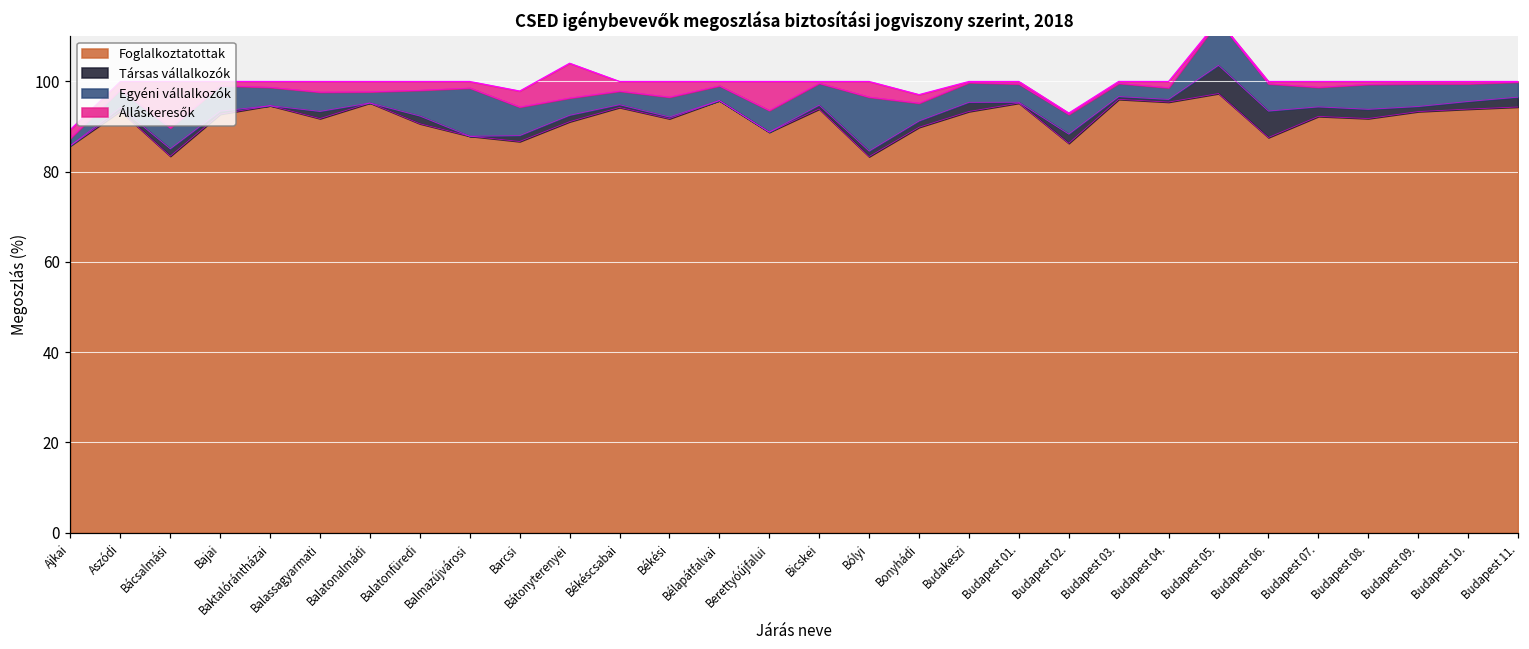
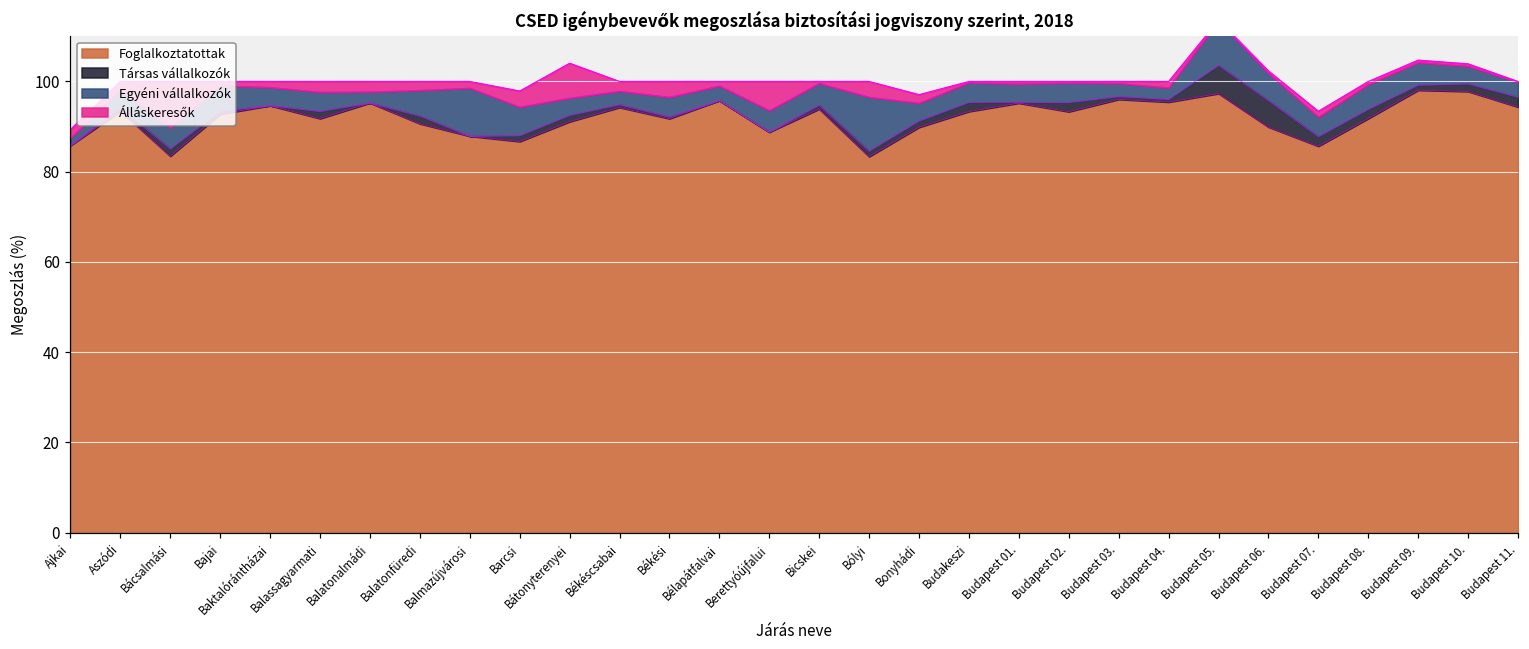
  {
    "Foglalkoztatottak": {
      "Bácsalmási": 83,
      "Balassagyarmati": 92,
      "Balatonfüredi": 91,
      "Barcsi": 87,
      "Bátonyterenyei": 91,
      "Bicskei": 94,
      "Bólyi": 83,
      "Bonyhádi": 90,
      "Budakeszi": 93,
-     "Budapest 02.": 86,
+     "Budapest 02.": 93,
      "Budapest 05.": 97,
-     "Budapest 06.": 88,
-     "Budapest 07.": 92,
+     "Budapest 06.": 90,
+     "Budapest 07.": 86,
      "Budapest 08.": 92,
-     "Budapest 09.": 93,
-     "Budapest 10.": 94,
+     "Budapest 09.": 98,
+     "Budapest 10.": 98,
      "Budapest 11.": 94
    },
    "Társas vállalkozók": {
      "Bácsalmási": 2,
      "Balassagyarmati": 2,
      "Balatonfüredi": 2,
      "Barcsi": 1,
      "Bátonyterenyei": 1,
      "Bicskei": 1,
      "Bólyi": 1,
      "Bonyhádi": 1,
      "Budakeszi": 2,
      "Budapest 02.": 2,
      "Budapest 05.": 6,
      "Budapest 06.": 6,
      "Budapest 07.": 2,
      "Budapest 08.": 2,
      "Budapest 09.": 1,
      "Budapest 10.": 2,
      "Budapest 11.": 2
    },
    "Egyéni vállalkozók": {
      "Ajkai": 2,
      "Baktalórántházai": 4,
      "Balassagyarmati": 4,
      "Balatonalmádi": 2,
      "Balatonfüredi": 6,
      "Balmazújvárosi": 11,
      "Barcsi": 6,
      "Bátonyterenyei": 4,
      "Békéscsabai": 3,
      "Békési": 4,
      "Bélapátfalvai": 3,
      "Berettyóújfalui": 5,
      "Bólyi": 12,
      "Bonyhádi": 4,
      "Budapest 04.": 3,
      "Budapest 07.": 4,
      "Budapest 08.": 6
    },
    "Álláskeresők": {
      "Ajkai": 2,
      "Baktalórántházai": 1,
      "Balassagyarmati": 2,
      "Balatonalmádi": 2,
      "Balatonfüredi": 2,
      "Balmazújvárosi": 1,
      "Barcsi": 4,
      "Bátonyterenyei": 8,
      "Békéscsabai": 2,
      "Békési": 3,
      "Bélapátfalvai": 1,
      "Berettyóújfalui": 6,
      "Bólyi": 3,
      "Bonyhádi": 2,
      "Budapest 04.": 1,
      "Budapest 07.": 1,
      "Budapest 08.": 1
    }
  }
